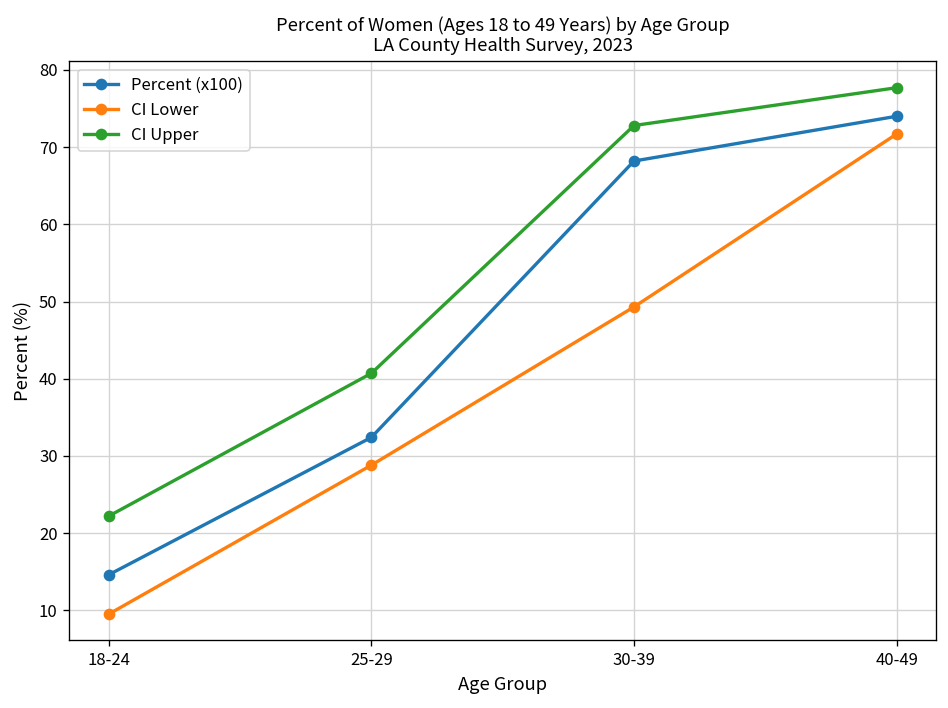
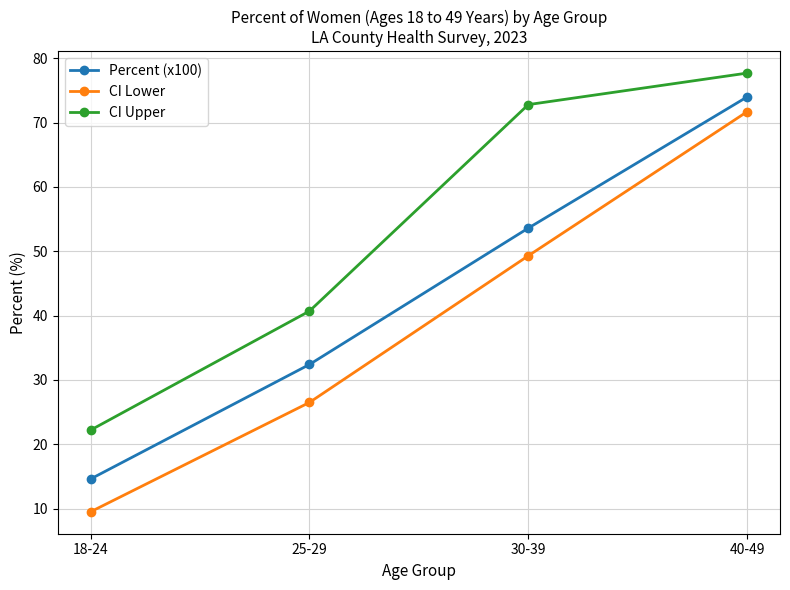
  {
    "Percent (x100)": {
      "18-24": 15,
      "25-29": 32,
-     "30-39": 68,
+     "30-39": 54,
      "40-49": 74
    },
    "CI Lower": {
      "18-24": 10,
-     "25-29": 29,
+     "25-29": 27,
      "30-39": 49,
      "40-49": 72
    },
    "CI Upper": {
      "18-24": 22,
      "25-29": 41,
      "30-39": 73,
      "40-49": 78
    }
  }
